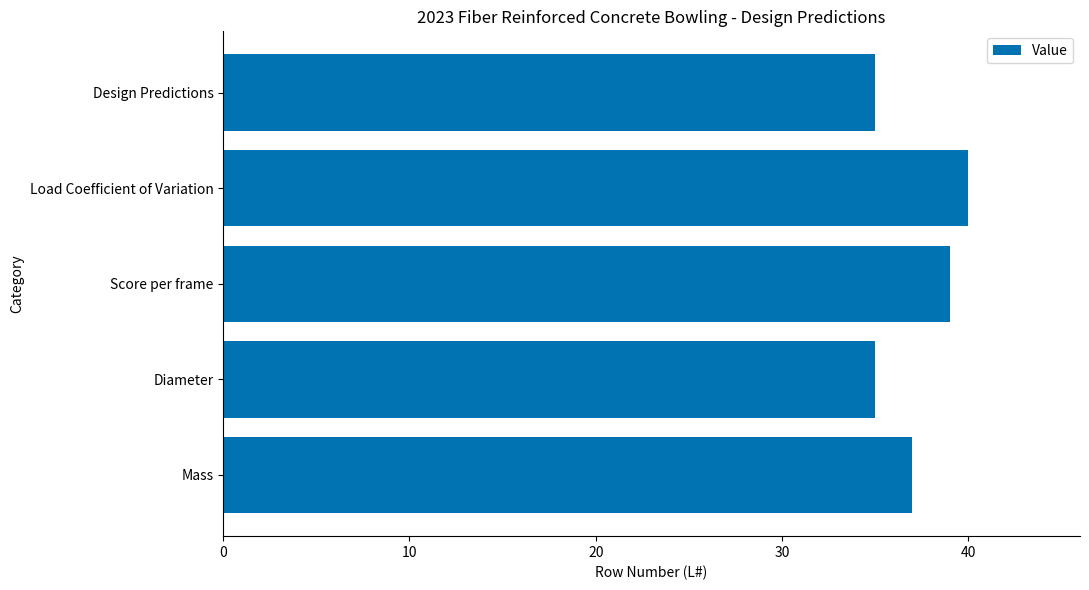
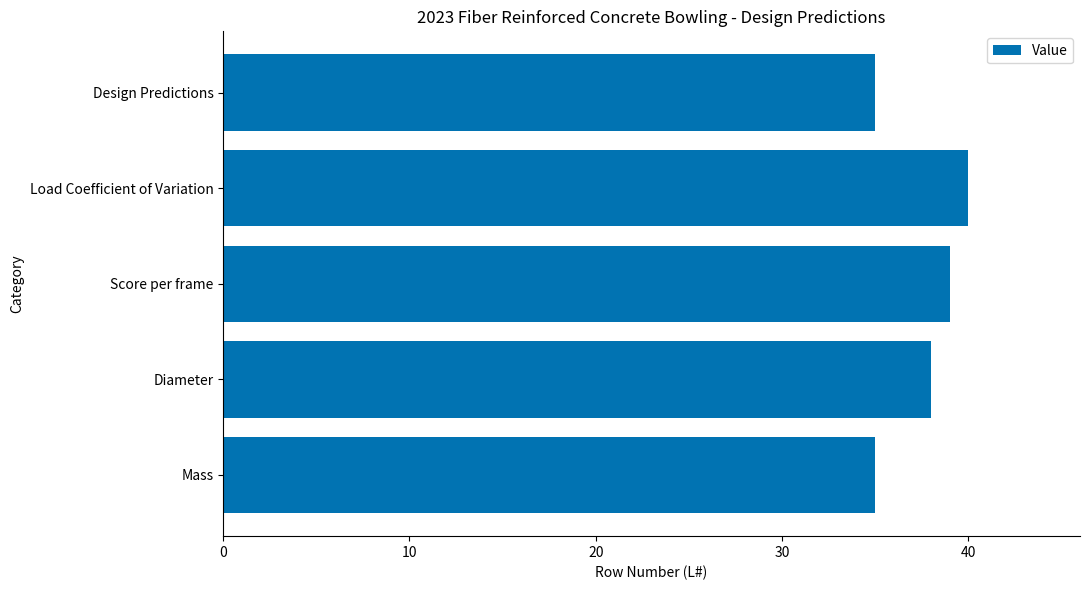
  {
    "Design Predictions": 35,
    "Load Coefficient of Variation": 40,
    "Score per frame": 39,
-   "Diameter": 35,
-   "Mass": 37
+   "Diameter": 38,
+   "Mass": 35
  }
